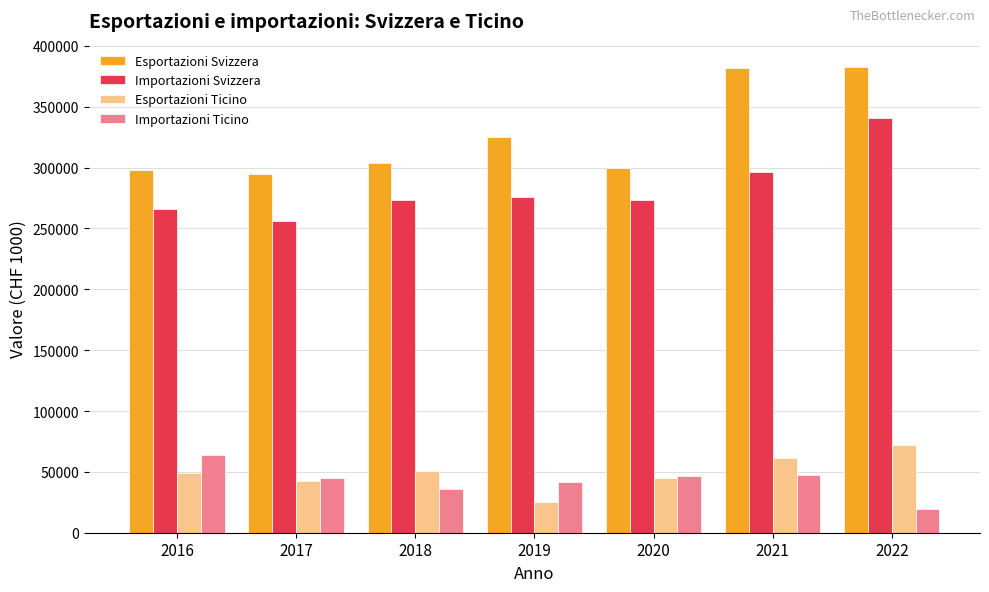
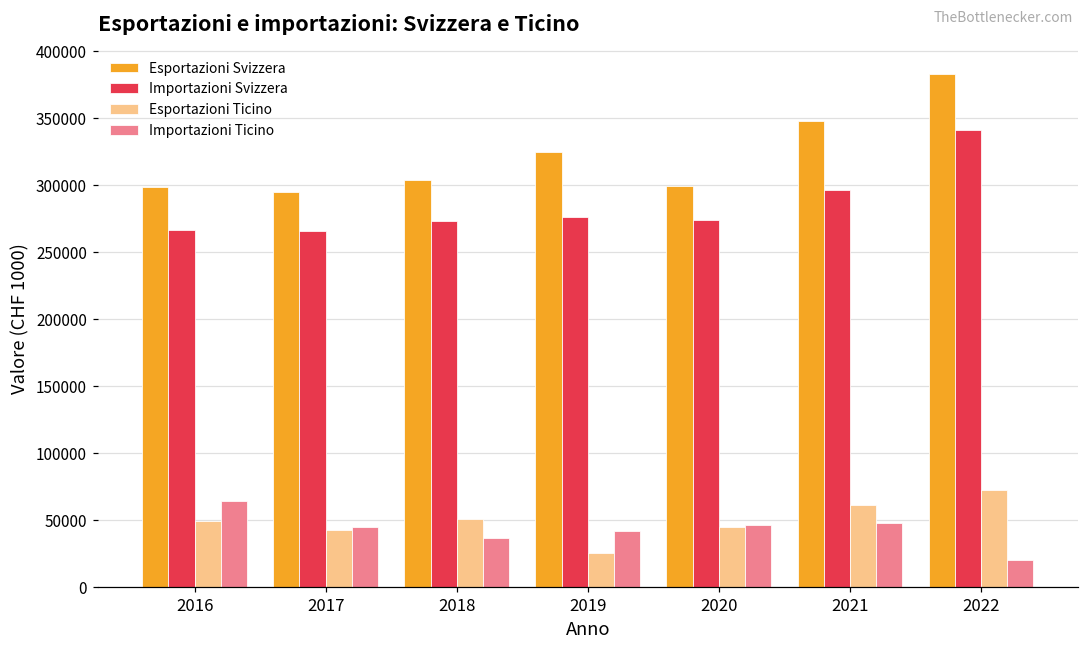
  {
    "Esportazioni Svizzera": {
      "2016": 298000,
      "2017": 295000,
      "2018": 304000,
      "2019": 325000,
      "2020": 299000,
-     "2021": 382000,
+     "2021": 348000,
      "2022": 383000
    },
    "Importazioni Svizzera": {
      "2016": 266000,
-     "2017": 256000,
+     "2017": 266000,
      "2018": 273000,
      "2019": 276000,
      "2020": 274000,
      "2021": 297000,
      "2022": 341000
    },
    "Esportazioni Ticino": {
      "2016": 49000,
      "2017": 42000,
      "2018": 51000,
      "2019": 25000,
      "2020": 45000,
      "2021": 61000,
      "2022": 72000
    },
    "Importazioni Ticino": {
      "2016": 64000,
      "2017": 45000,
      "2018": 36000,
      "2019": 42000,
      "2020": 47000,
      "2021": 47000,
      "2022": 20000
    }
  }
